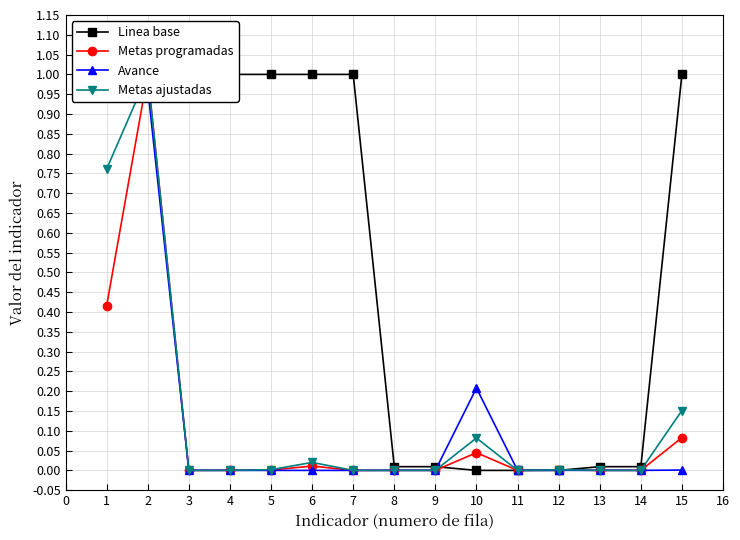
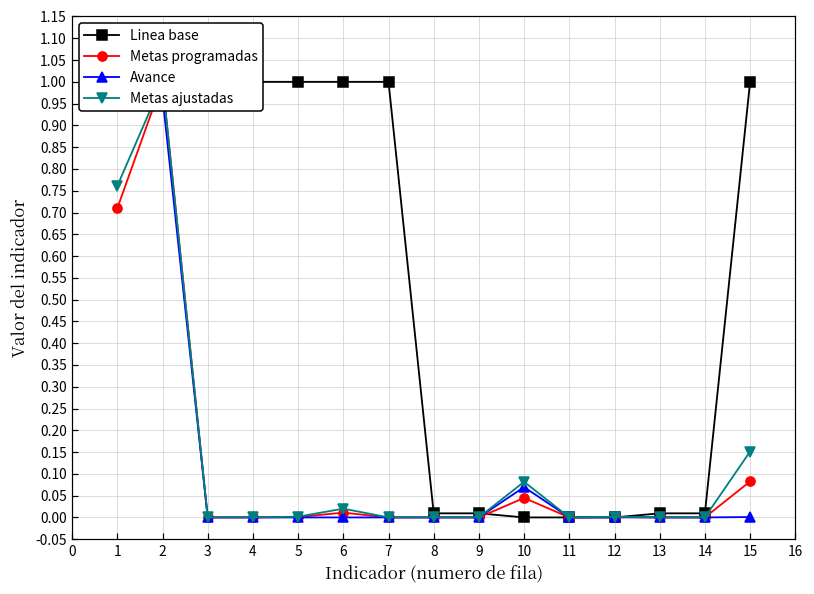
  {
    "Linea base": {
      "5": 1.00,
      "6": 1.00,
      "7": 1.00,
      "8": 0.01,
      "9": 0.01,
      "10": 0.00,
      "13": 0.01,
      "14": 0.01,
      "15": 1.00
    },
    "Metas programadas": {
-     "1": 0.42,
+     "1": 0.71,
      "6": 0.01,
      "10": 0.04,
      "15": 0.08
    },
    "Avance": {
      "6": 0.00,
-     "10": 0.21,
+     "10": 0.07,
      "15": 0.00
    },
    "Metas ajustadas": {
      "1": 0.76,
      "6": 0.02,
      "10": 0.08,
      "15": 0.15
    }
  }
